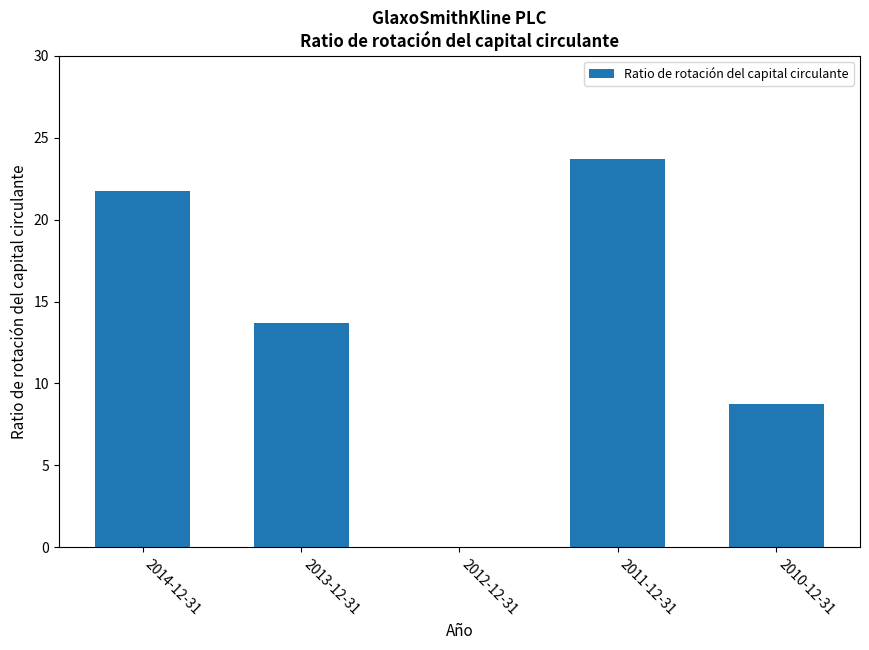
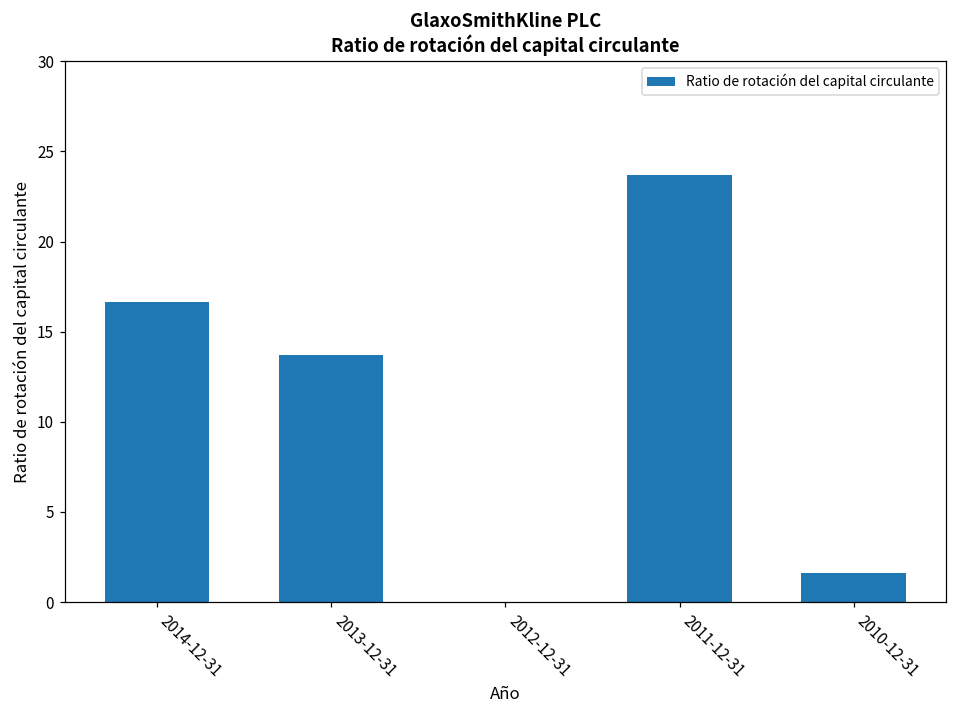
  {
-   "2014-12-31": 21.7,
+   "2014-12-31": 16.6,
    "2013-12-31": 13.7,
    "2012-12-31": 0.0,
    "2011-12-31": 23.7,
-   "2010-12-31": 8.8
+   "2010-12-31": 1.6
  }
